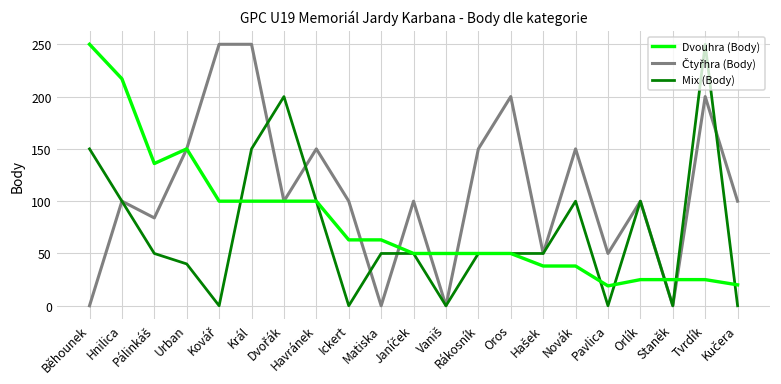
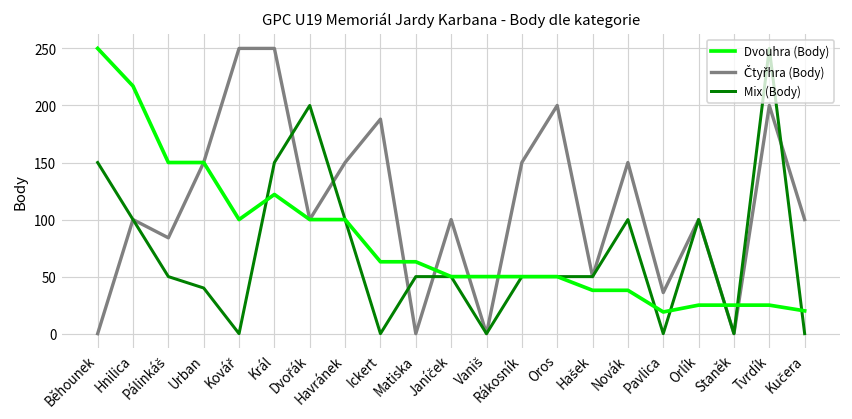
  {
    "Dvouhra (Body)": {
      "Běhounek": 250,
      "Hnilica": 220,
-     "Pálinkáš": 140,
+     "Pálinkáš": 150,
      "Kovář": 100,
-     "Král": 100,
+     "Král": 120,
      "Ickert": 60,
      "Matiska": 60,
      "Vaniš": 50,
      "Hašek": 40,
      "Novák": 40,
      "Pavlica": 20,
      "Orlík": 30,
      "Staněk": 30,
      "Tvrdík": 30,
      "Kučera": 20
    },
    "Čtyřhra (Body)": {
      "Běhounek": 0,
      "Pálinkáš": 80,
      "Kovář": 250,
      "Král": 250,
      "Havránek": 150,
-     "Ickert": 100,
+     "Ickert": 190,
      "Matiska": 0,
      "Janíček": 100,
      "Rákosník": 150,
      "Oros": 200,
      "Novák": 150,
-     "Pavlica": 50,
+     "Pavlica": 40,
      "Tvrdík": 200,
      "Kučera": 100
    },
    "Mix (Body)": {
      "Běhounek": 150,
      "Pálinkáš": 50,
      "Urban": 40,
      "Kovář": 0,
      "Král": 150,
      "Dvořák": 200,
      "Ickert": 0,
      "Matiska": 50,
      "Novák": 100,
      "Pavlica": 0,
      "Kučera": 0
    }
  }
